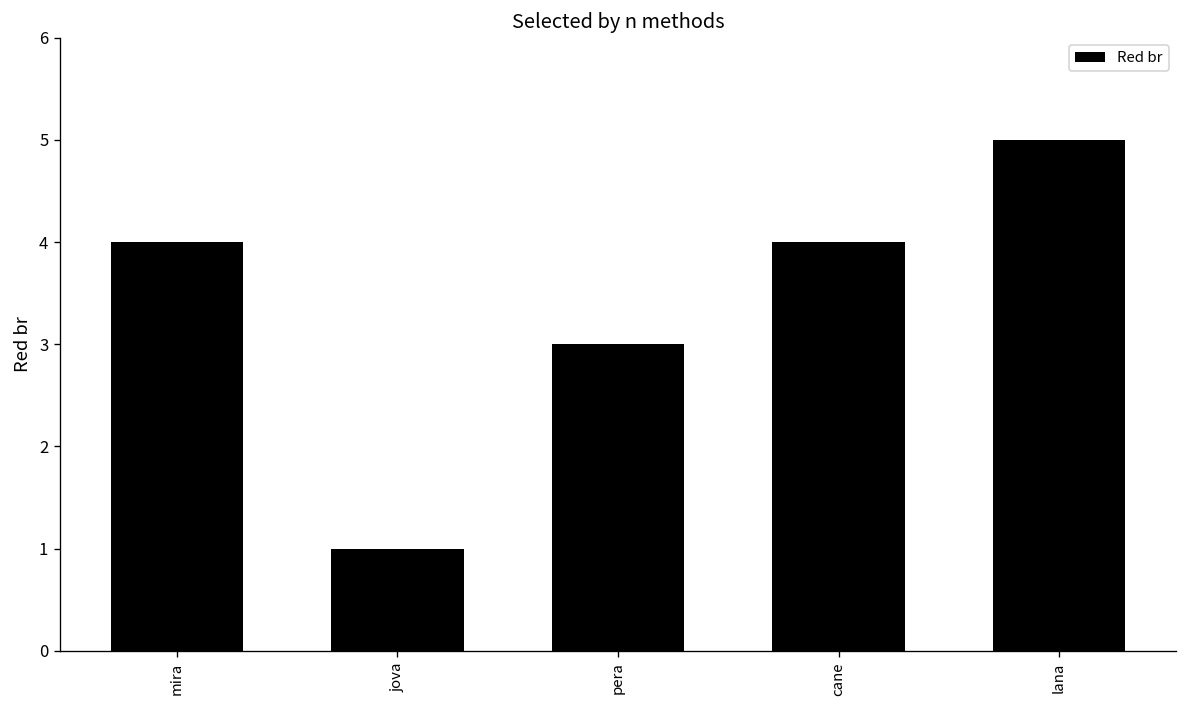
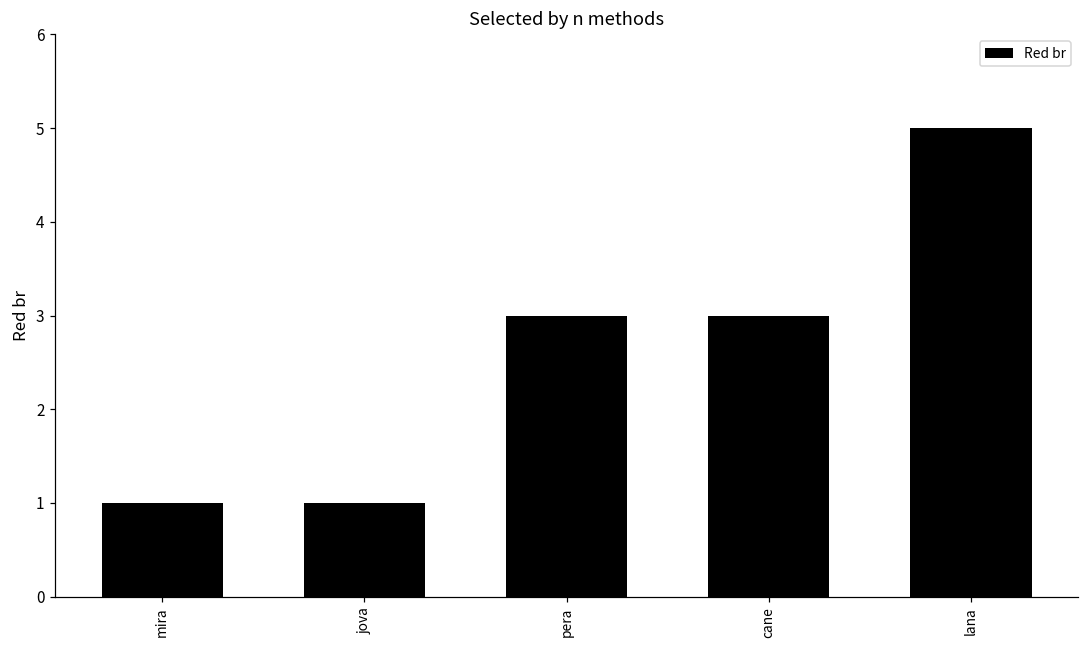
  {
-   "mira": 4,
+   "mira": 1,
    "jova": 1,
    "pera": 3,
-   "cane": 4,
+   "cane": 3,
    "lana": 5
  }
